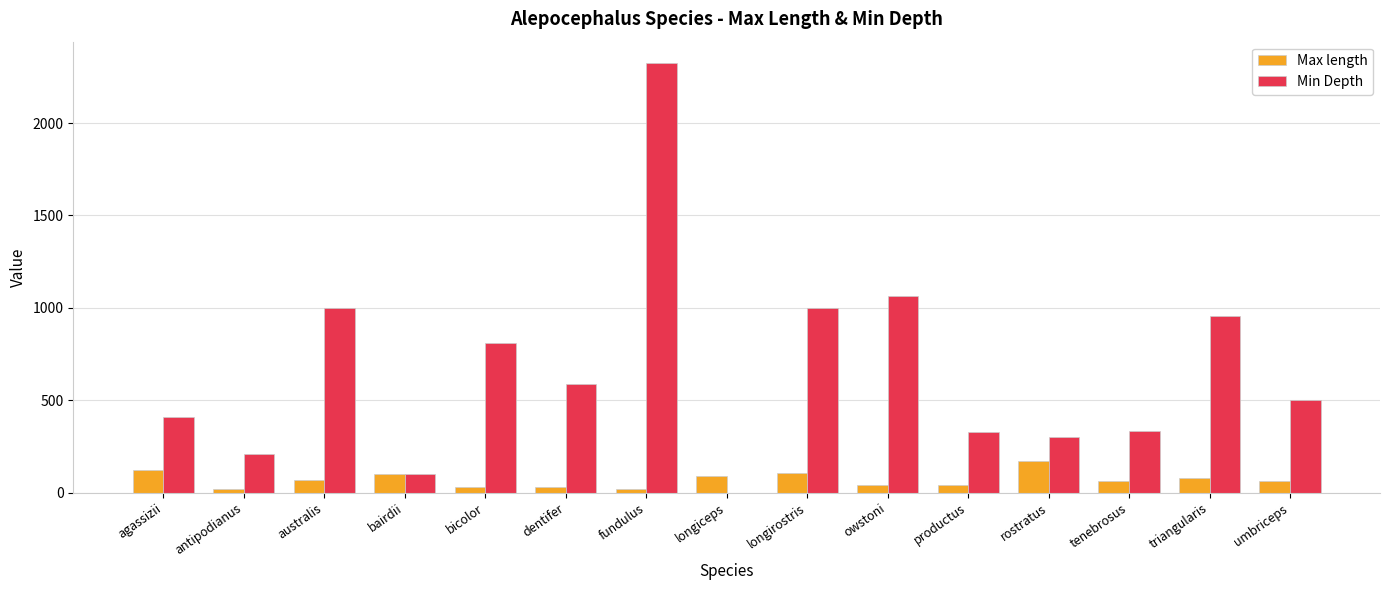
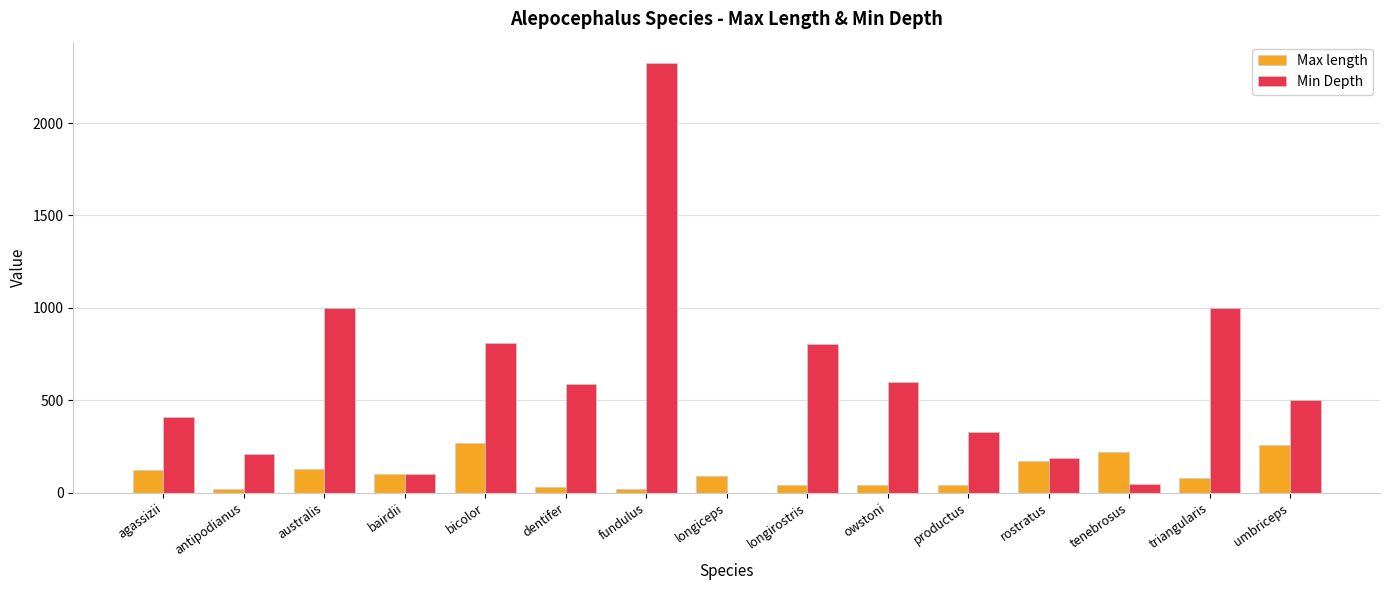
  {
    "Max length": {
      "agassizii": 120,
      "antipodianus": 20,
-     "australis": 70,
+     "australis": 130,
      "bairdii": 100,
-     "bicolor": 30,
+     "bicolor": 270,
      "dentifer": 30,
      "fundulus": 20,
      "longiceps": 90,
-     "longirostris": 110,
+     "longirostris": 40,
      "owstoni": 40,
      "productus": 40,
      "rostratus": 170,
-     "tenebrosus": 60,
+     "tenebrosus": 220,
      "triangularis": 80,
-     "umbriceps": 60
+     "umbriceps": 260
    },
    "Min Depth": {
      "agassizii": 410,
      "antipodianus": 210,
      "australis": 1000,
      "bairdii": 100,
      "bicolor": 810,
      "dentifer": 590,
      "fundulus": 2320,
      "longiceps": 0,
-     "longirostris": 1000,
-     "owstoni": 1070,
+     "longirostris": 810,
+     "owstoni": 600,
      "productus": 330,
-     "rostratus": 300,
-     "tenebrosus": 340,
-     "triangularis": 950,
+     "rostratus": 190,
+     "tenebrosus": 50,
+     "triangularis": 1000,
      "umbriceps": 500
    }
  }
